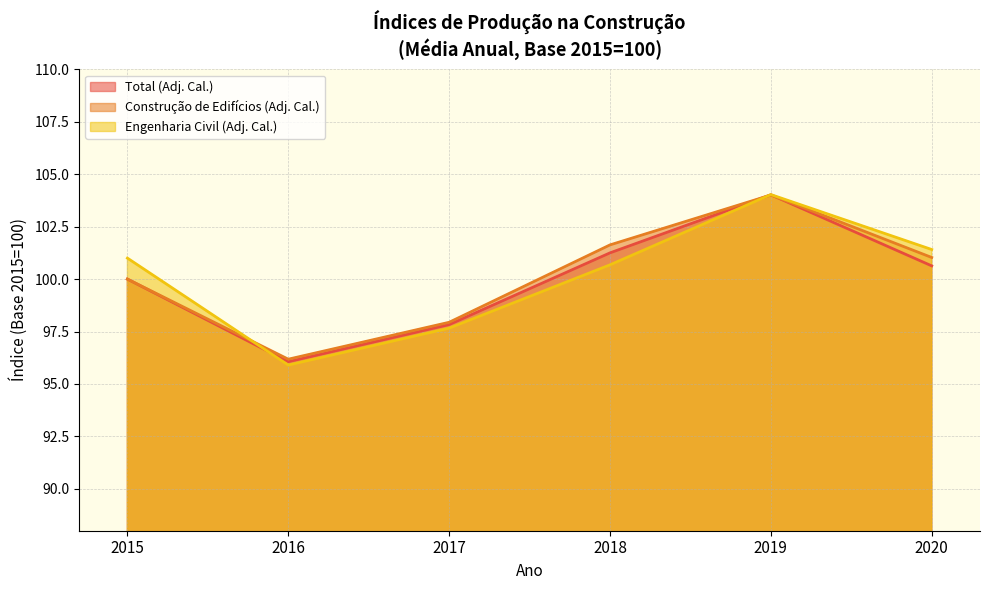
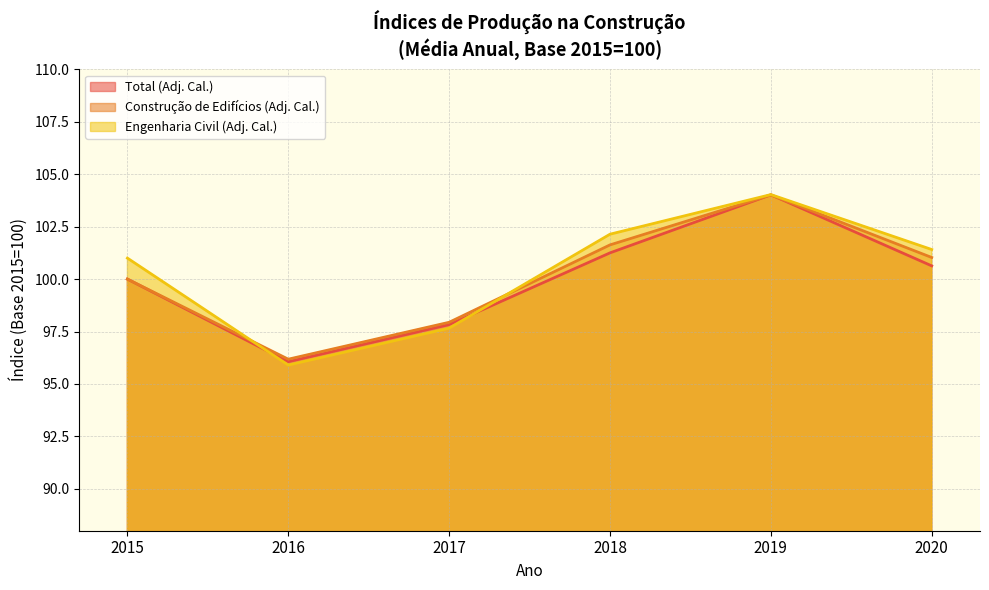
  {
    "Engenharia Civil (Adj. Cal.)": {
      "2015": 101.0,
      "2016": 95.9,
      "2017": 97.7,
-     "2018": 100.7,
+     "2018": 102.1,
      "2020": 101.4
    }
  }
